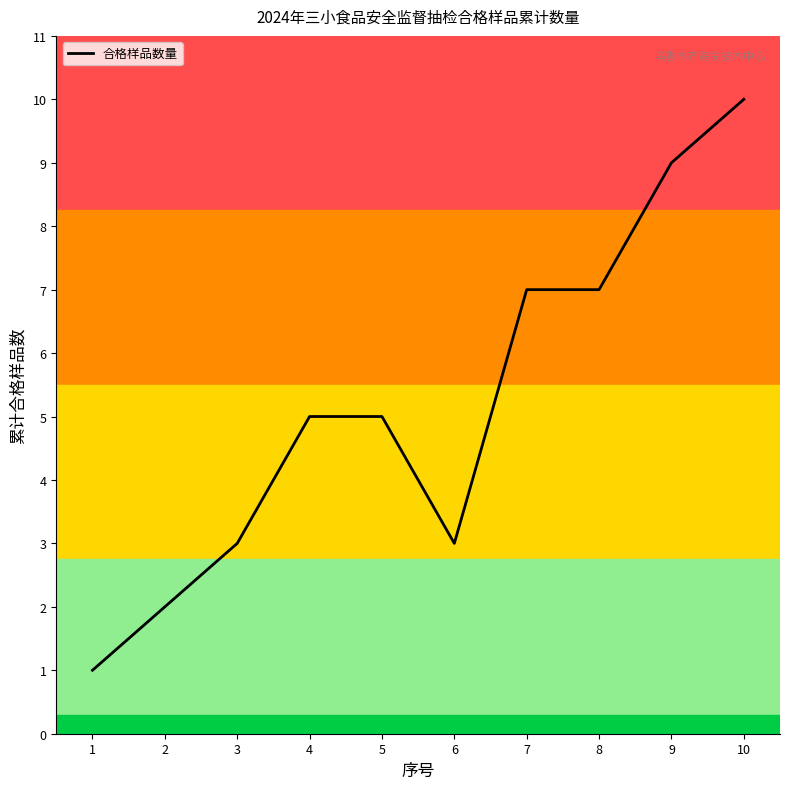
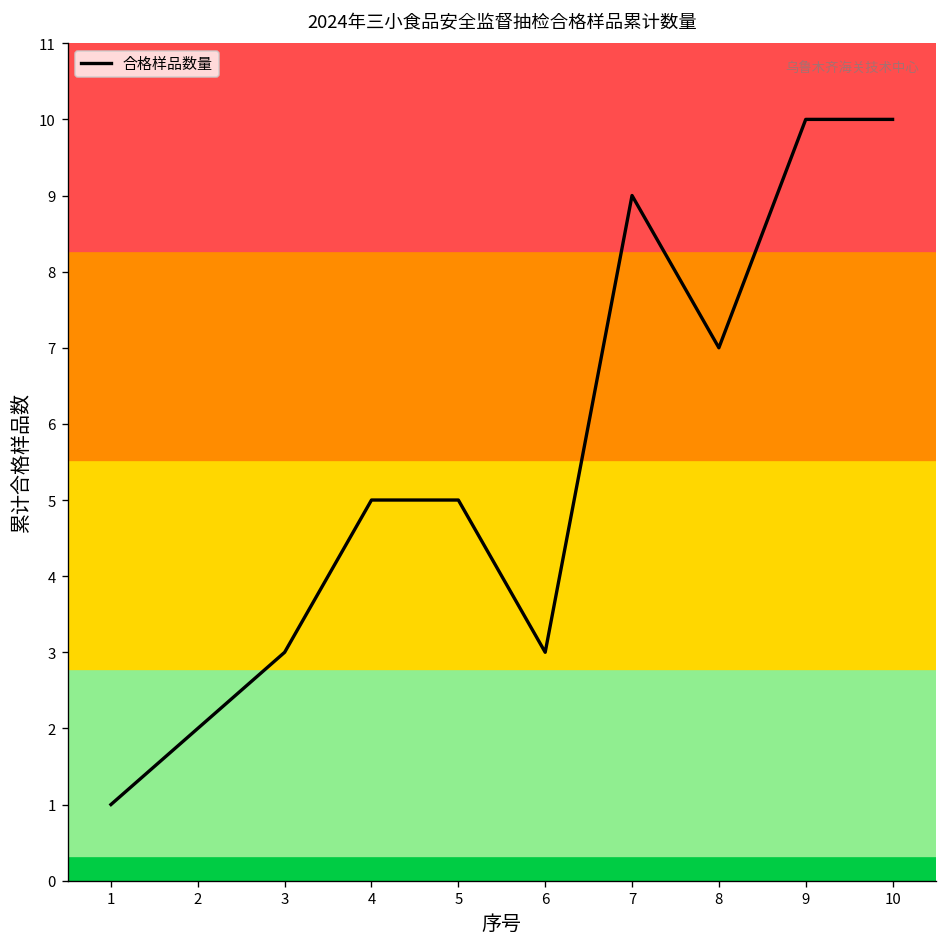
  {
    "1": 1,
    "2": 2,
    "3": 3,
    "4": 5,
    "5": 5,
    "6": 3,
-   "7": 7,
+   "7": 9,
    "8": 7,
-   "9": 9,
+   "9": 10,
    "10": 10
  }
